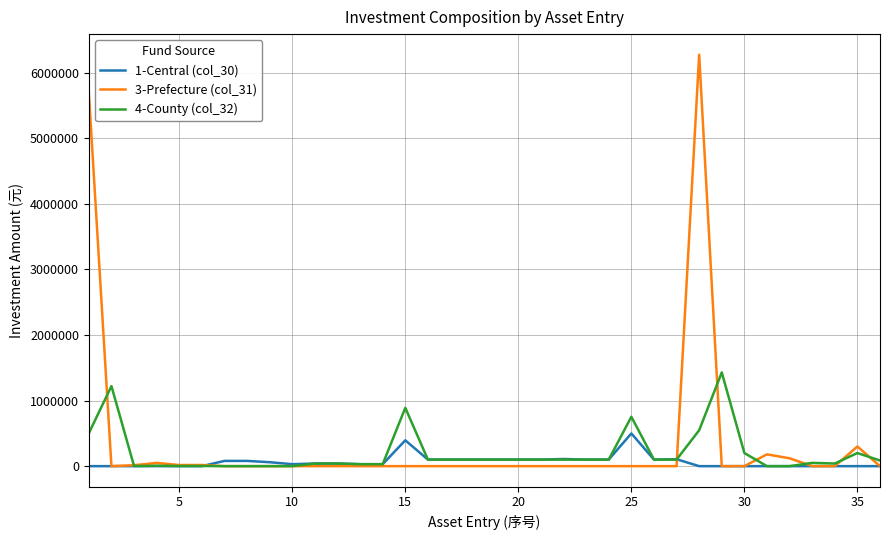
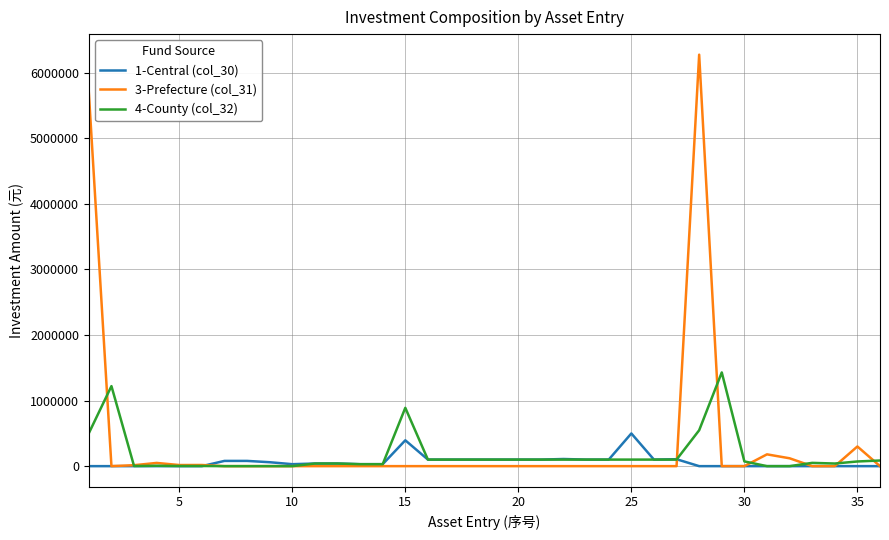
  {
    "1-Central (col_30)": {
      "15": 400000,
      "25": 500000,
      "35": 0
    },
    "3-Prefecture (col_31)": {
      "15": 0,
      "20": 0,
      "25": 0,
      "35": 300000
    },
    "4-County (col_32)": {
      "15": 900000,
-     "25": 800000,
-     "30": 200000,
-     "35": 200000
+     "25": 100000,
+     "30": 100000,
+     "35": 100000
    }
  }
